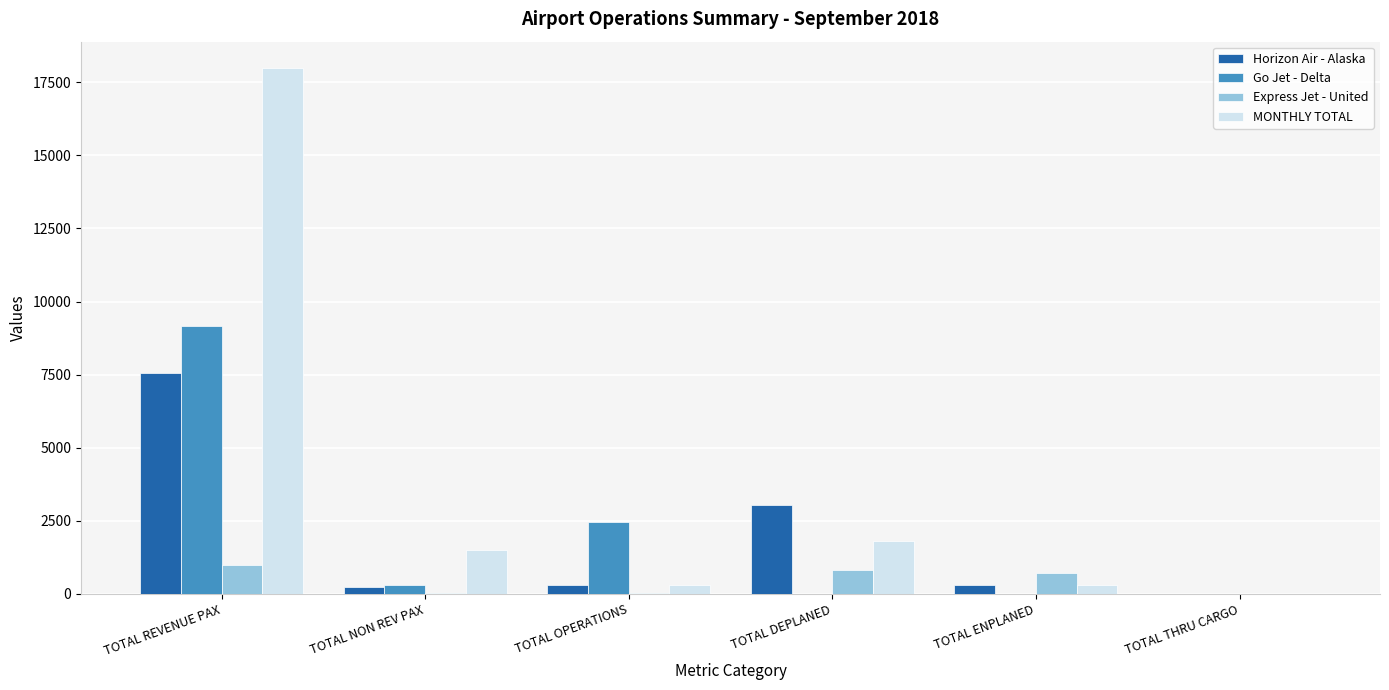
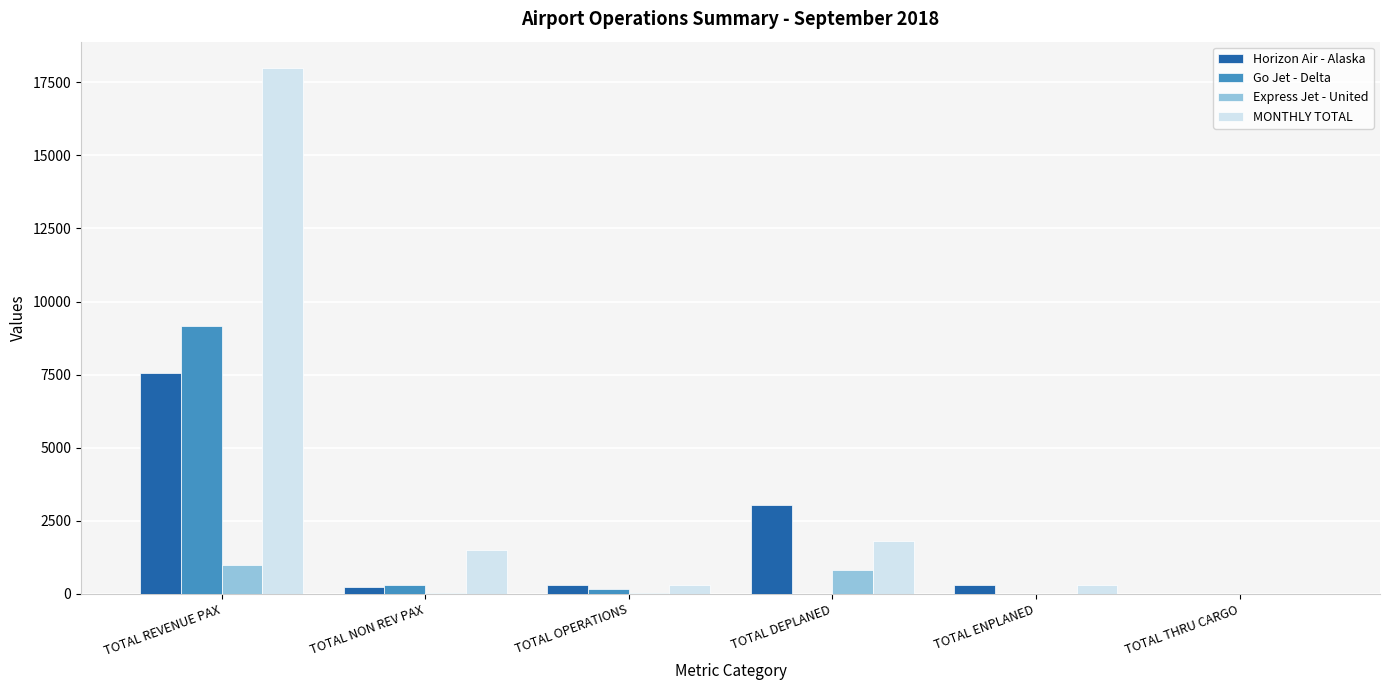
  {
    "Horizon Air - Alaska": {
      "TOTAL REVENUE PAX": 7500,
      "TOTAL NON REV PAX": 200,
      "TOTAL OPERATIONS": 300,
      "TOTAL DEPLANED": 3000,
      "TOTAL ENPLANED": 300,
      "TOTAL THRU CARGO": 0
    },
    "Go Jet - Delta": {
      "TOTAL REVENUE PAX": 9200,
      "TOTAL NON REV PAX": 300,
-     "TOTAL OPERATIONS": 2500,
+     "TOTAL OPERATIONS": 200,
      "TOTAL DEPLANED": 0,
      "TOTAL ENPLANED": 0,
      "TOTAL THRU CARGO": 0
    },
    "Express Jet - United": {
      "TOTAL REVENUE PAX": 1000,
      "TOTAL DEPLANED": 800,
-     "TOTAL ENPLANED": 700,
+     "TOTAL ENPLANED": 0,
      "TOTAL THRU CARGO": 0
    },
    "MONTHLY TOTAL": {
      "TOTAL REVENUE PAX": 18000,
      "TOTAL NON REV PAX": 1500,
      "TOTAL OPERATIONS": 300,
      "TOTAL DEPLANED": 1800,
      "TOTAL ENPLANED": 300,
      "TOTAL THRU CARGO": 0
    }
  }
